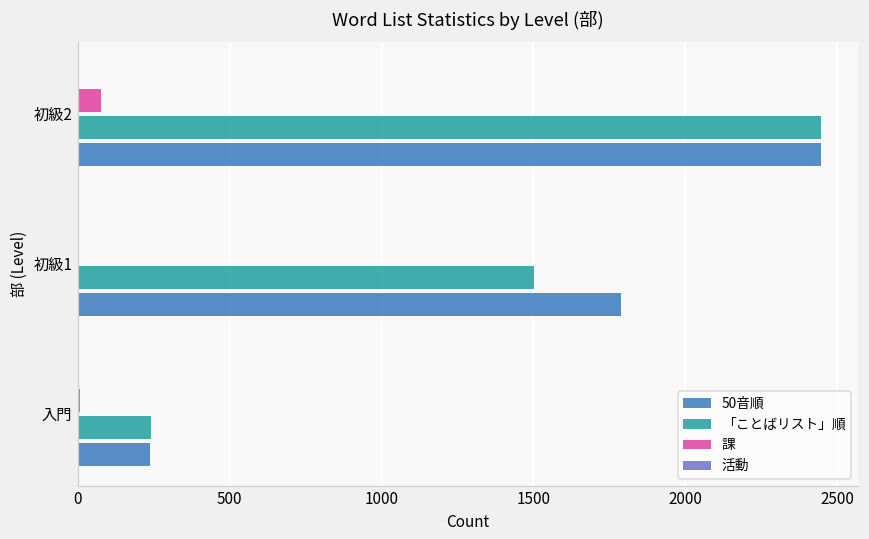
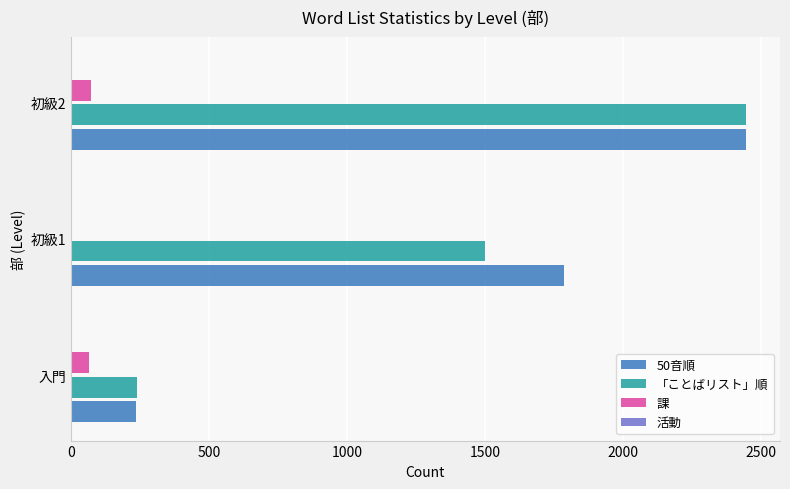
  {
    "課": {
      "初級2": 80,
-     "入門": 10
+     "入門": 70
    }
  }
